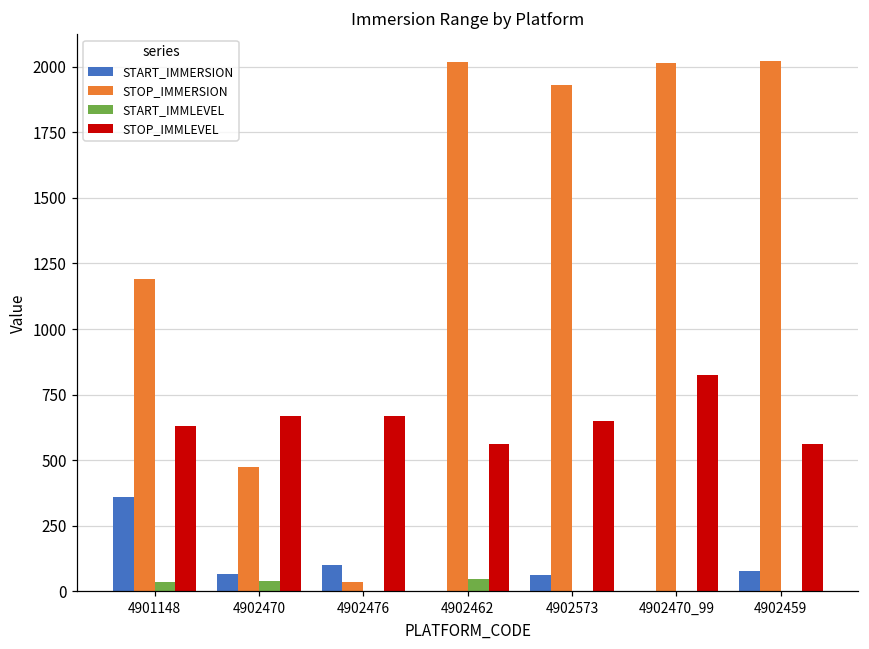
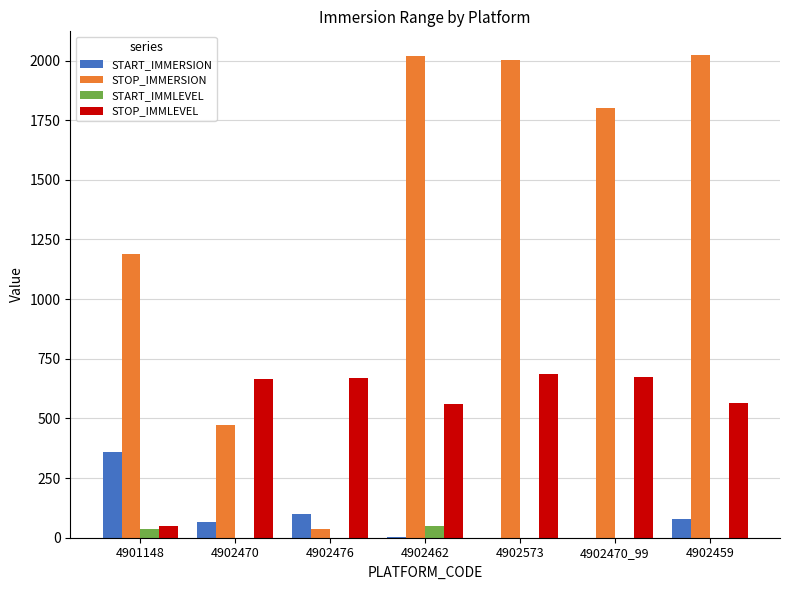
  {
    "START_IMMERSION": {
      "4901148": 360,
      "4902470": 70,
      "4902476": 100,
-     "4902573": 60,
+     "4902573": 0,
      "4902459": 80
    },
    "STOP_IMMERSION": {
      "4901148": 1190,
      "4902470": 470,
      "4902476": 40,
      "4902462": 2020,
-     "4902573": 1930,
-     "4902470_99": 2010,
+     "4902573": 2000,
+     "4902470_99": 1800,
      "4902459": 2020
    },
    "START_IMMLEVEL": {
      "4901148": 40,
-     "4902470": 40,
+     "4902470": 0,
      "4902476": 0,
      "4902462": 50,
      "4902573": 0,
      "4902470_99": 0,
      "4902459": 0
    },
    "STOP_IMMLEVEL": {
-     "4901148": 630,
+     "4901148": 50,
      "4902470": 670,
      "4902476": 670,
      "4902462": 560,
-     "4902573": 650,
-     "4902470_99": 820,
+     "4902573": 690,
+     "4902470_99": 670,
      "4902459": 560
    }
  }
